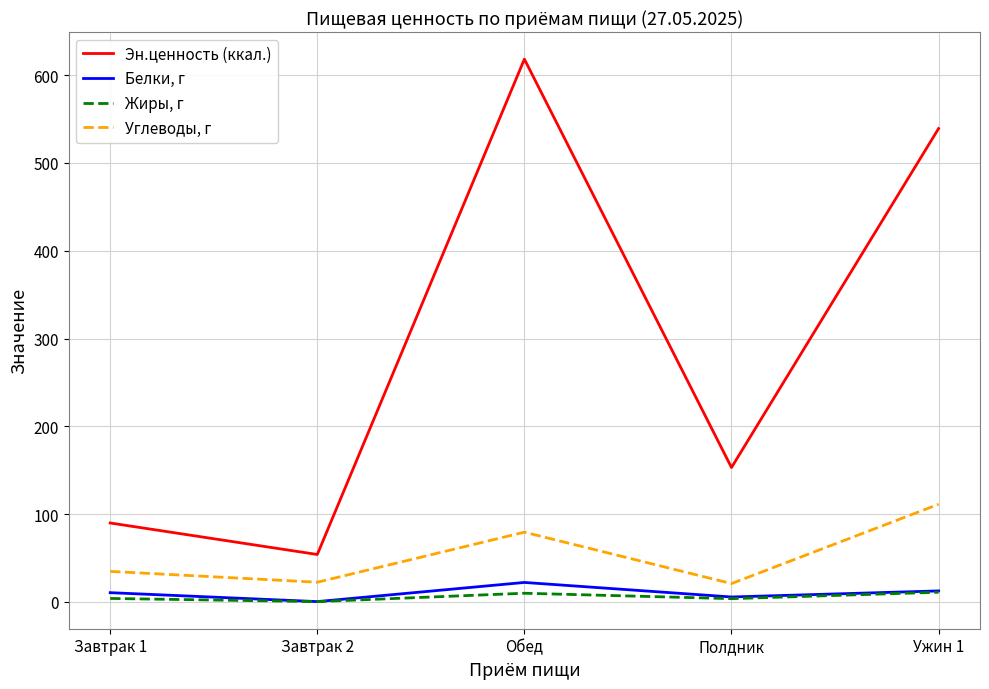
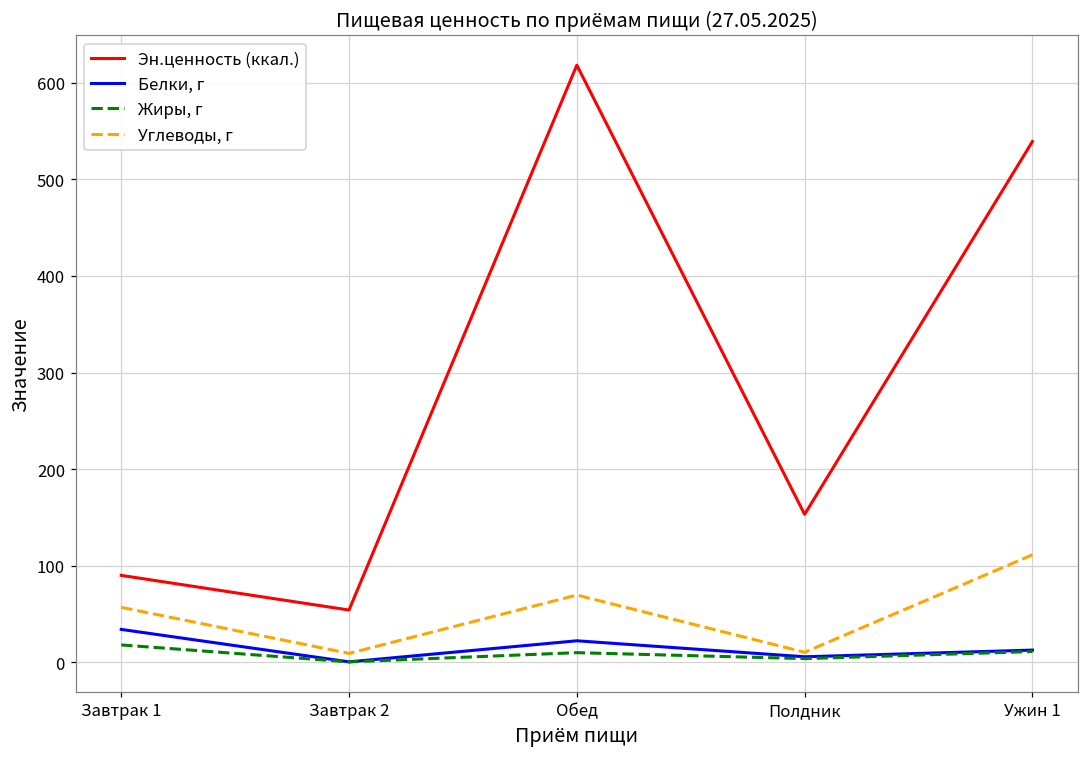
  {
    "Эн.ценность (ккал.)": {
      "Завтрак 1": 90,
      "Завтрак 2": 50,
      "Обед": 620,
      "Полдник": 150,
      "Ужин 1": 540
    },
    "Белки, г": {
-     "Завтрак 1": 10,
+     "Завтрак 1": 30,
      "Обед": 20
    },
    "Жиры, г": {
-     "Завтрак 1": 0,
+     "Завтрак 1": 20,
      "Обед": 10
    },
    "Углеводы, г": {
-     "Завтрак 1": 30,
-     "Завтрак 2": 20,
-     "Обед": 80,
-     "Полдник": 20,
+     "Завтрак 1": 60,
+     "Завтрак 2": 10,
+     "Обед": 70,
+     "Полдник": 10,
      "Ужин 1": 110
    }
  }
